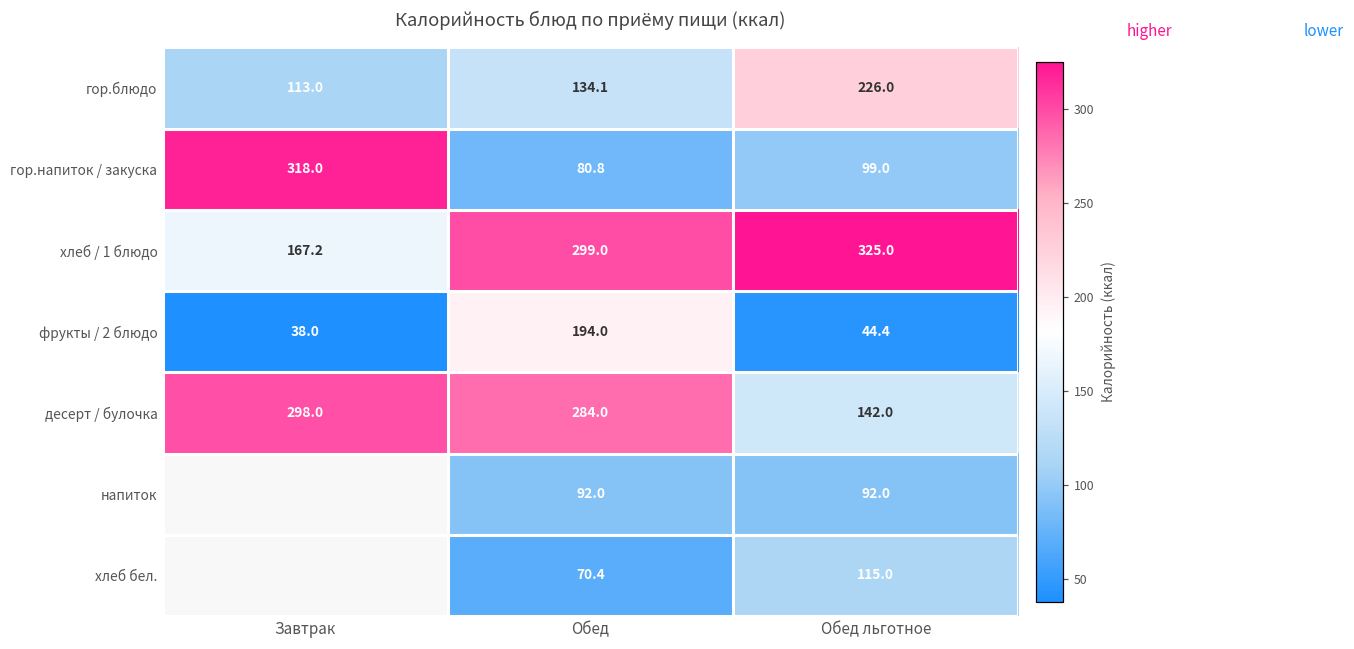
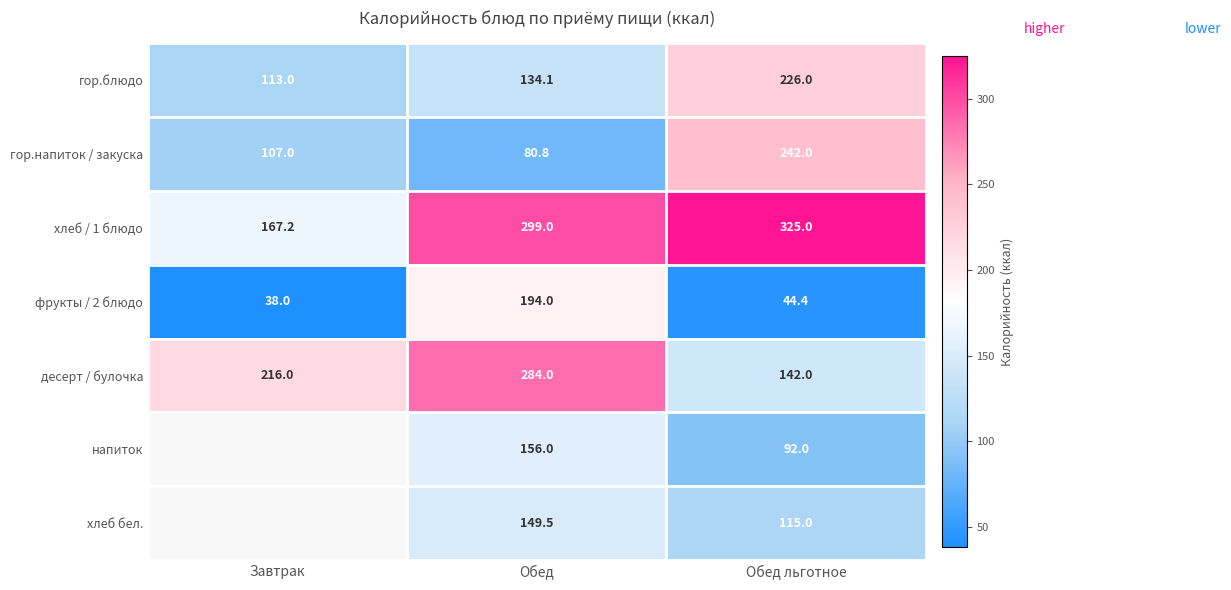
  {
    "гор.блюдо": {
      "Завтрак": 113.0,
      "Обед": 134.1,
      "Обед льготное": 226.0
    },
    "гор.напиток / закуска": {
-     "Завтрак": 318.0,
+     "Завтрак": 107.0,
      "Обед": 80.8,
-     "Обед льготное": 99.0
+     "Обед льготное": 242.0
    },
    "хлеб / 1 блюдо": {
      "Завтрак": 167.2,
      "Обед": 299.0,
      "Обед льготное": 325.0
    },
    "фрукты / 2 блюдо": {
      "Завтрак": 38.0,
      "Обед": 194.0,
      "Обед льготное": 44.4
    },
    "десерт / булочка": {
-     "Завтрак": 298.0,
+     "Завтрак": 216.0,
      "Обед": 284.0,
      "Обед льготное": 142.0
    },
    "напиток": {
-     "Обед": 92.0,
+     "Обед": 156.0,
      "Обед льготное": 92.0
    },
    "хлеб бел.": {
-     "Обед": 70.4,
+     "Обед": 149.5,
      "Обед льготное": 115.0
    }
  }
